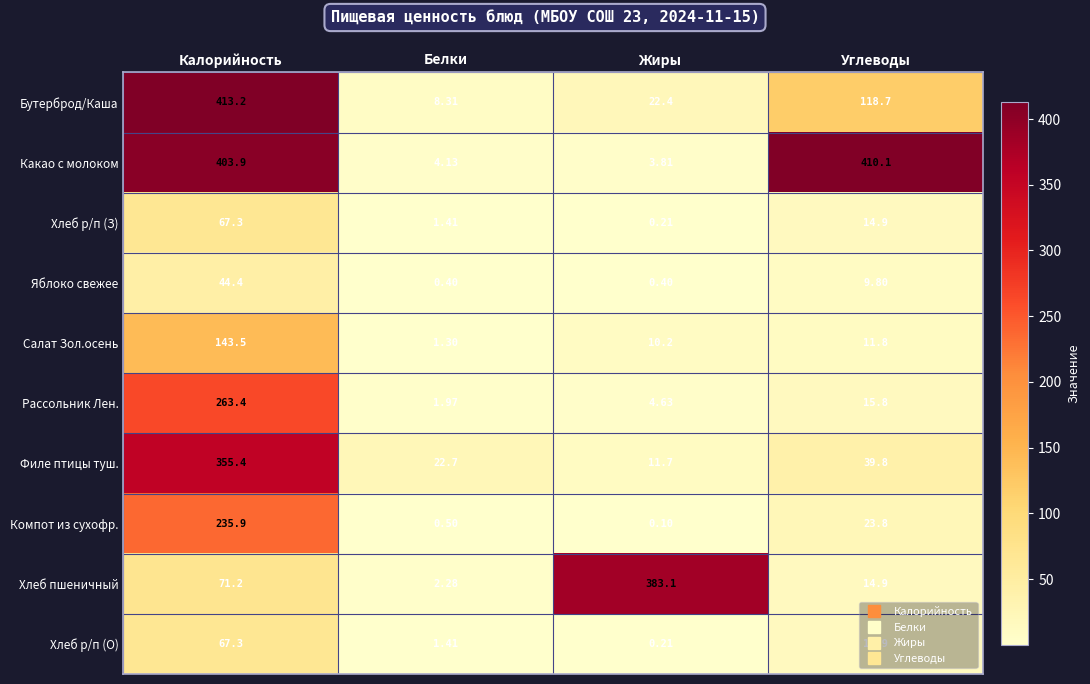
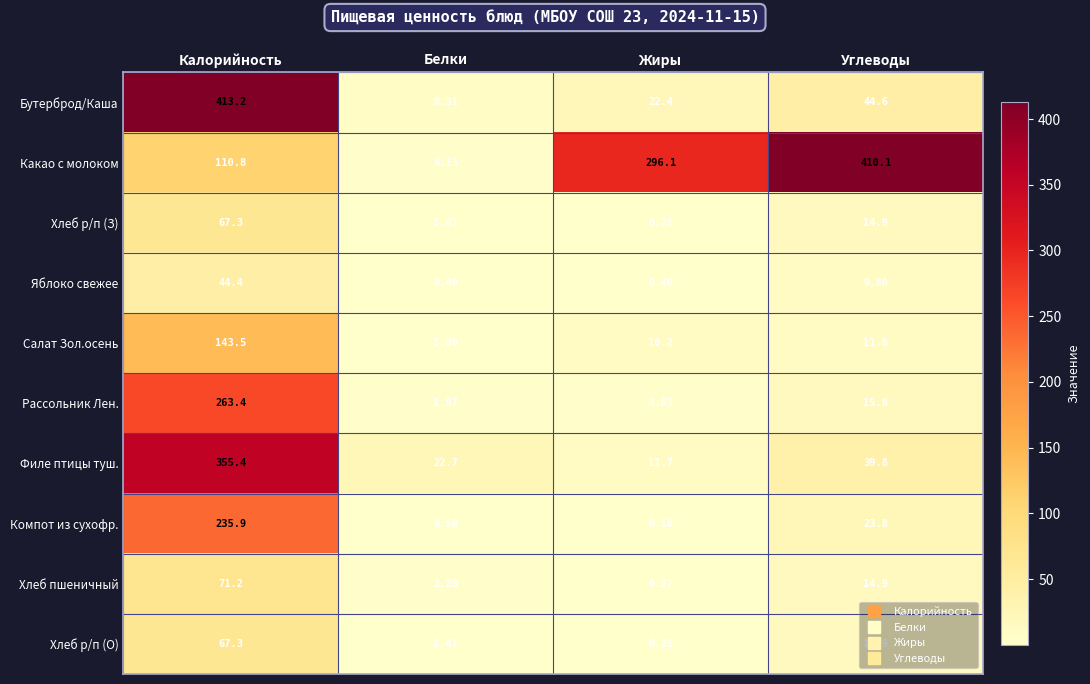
  {
    "Бутерброд/Каша": {
      "Калорийность": 413.2,
      "Белки": 8.31,
      "Жиры": 22.4,
-     "Углеводы": 118.7
+     "Углеводы": 44.6
    },
    "Какао с молоком": {
-     "Калорийность": 403.9,
+     "Калорийность": 110.8,
      "Белки": 4.13,
-     "Жиры": 3.81,
+     "Жиры": 296.1,
      "Углеводы": 410.1
    },
    "Хлеб р/п (З)": {
      "Калорийность": 67.3,
      "Белки": 1.41,
      "Жиры": 0.21,
      "Углеводы": 14.9
    },
    "Яблоко свежее": {
      "Калорийность": 44.4,
      "Белки": 0.40,
      "Жиры": 0.40,
      "Углеводы": 9.80
    },
    "Салат Зол.осень": {
      "Калорийность": 143.5,
      "Белки": 1.30,
      "Жиры": 10.2,
      "Углеводы": 11.8
    },
    "Рассольник Лен.": {
      "Калорийность": 263.4,
      "Белки": 1.97,
      "Жиры": 4.63,
      "Углеводы": 15.8
    },
    "Филе птицы туш.": {
      "Калорийность": 355.4,
      "Белки": 22.7,
      "Жиры": 11.7,
      "Углеводы": 39.8
    },
    "Компот из сухофр.": {
      "Калорийность": 235.9,
      "Белки": 0.50,
      "Жиры": 0.10,
      "Углеводы": 23.8
    },
    "Хлеб пшеничный": {
      "Калорийность": 71.2,
      "Белки": 2.28,
-     "Жиры": 383.1,
+     "Жиры": 0.27,
      "Углеводы": 14.9
    },
    "Хлеб р/п (О)": {
      "Калорийность": 67.3,
      "Белки": 1.41,
      "Жиры": 0.21
    }
  }
